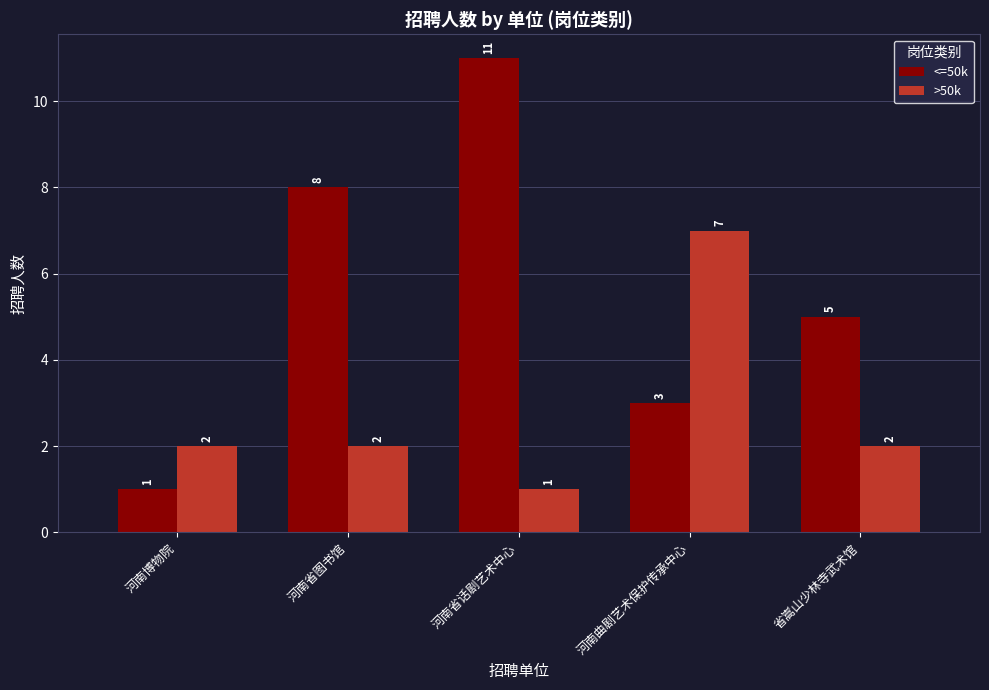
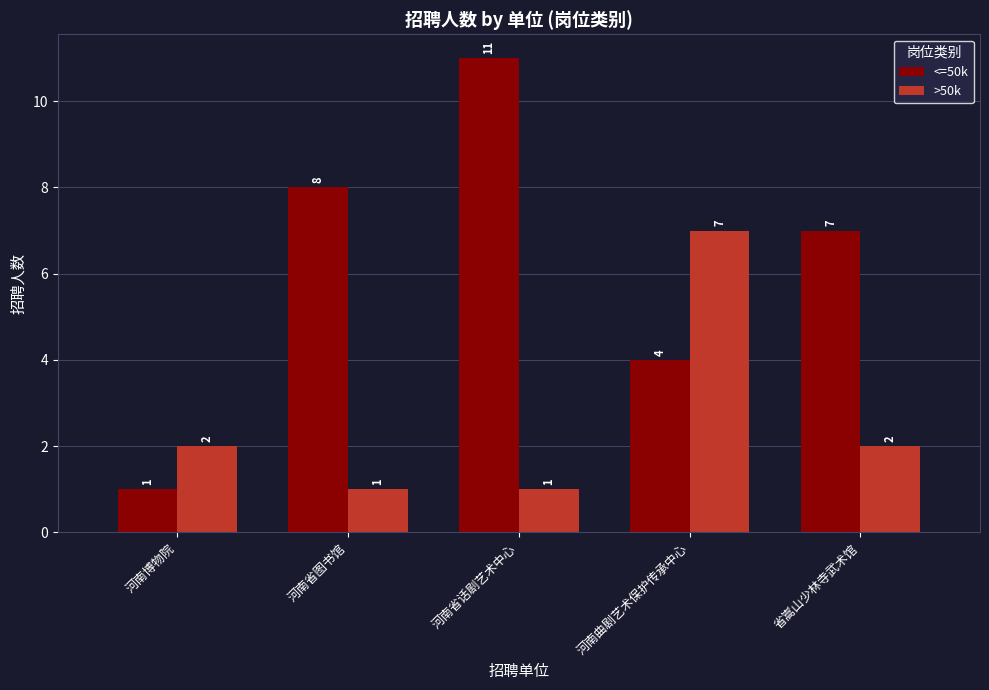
  {
    "<=50k": {
      "河南博物院": 1,
      "河南省图书馆": 8,
      "河南省话剧艺术中心": 11,
-     "河南曲剧艺术保护传承中心": 3,
-     "省嵩山少林寺武术馆": 5
+     "河南曲剧艺术保护传承中心": 4,
+     "省嵩山少林寺武术馆": 7
    },
    ">50k": {
      "河南博物院": 2,
-     "河南省图书馆": 2,
+     "河南省图书馆": 1,
      "河南省话剧艺术中心": 1,
      "河南曲剧艺术保护传承中心": 7,
      "省嵩山少林寺武术馆": 2
    }
  }
